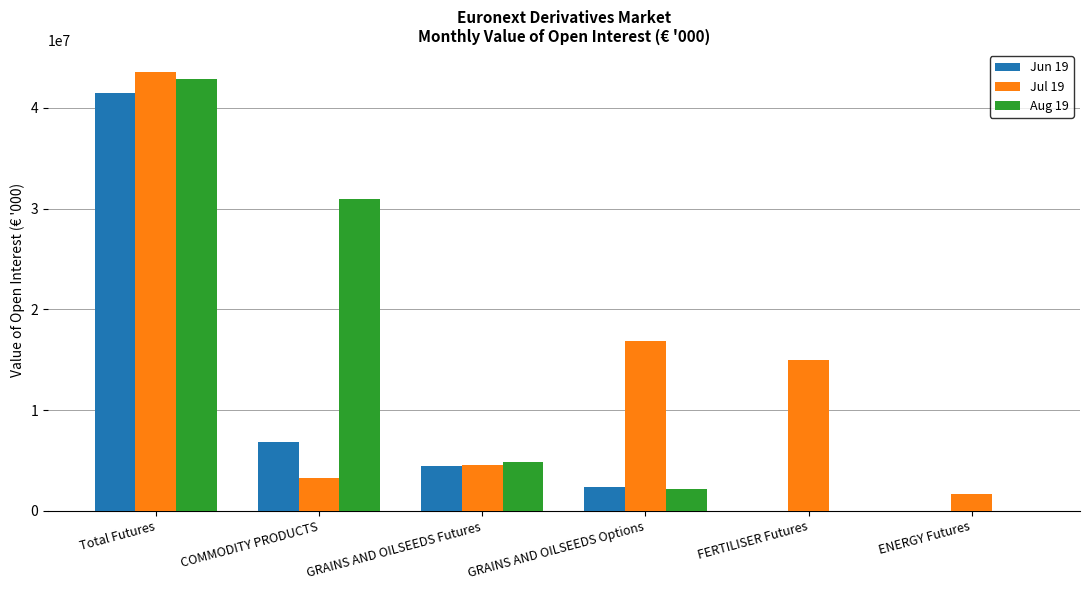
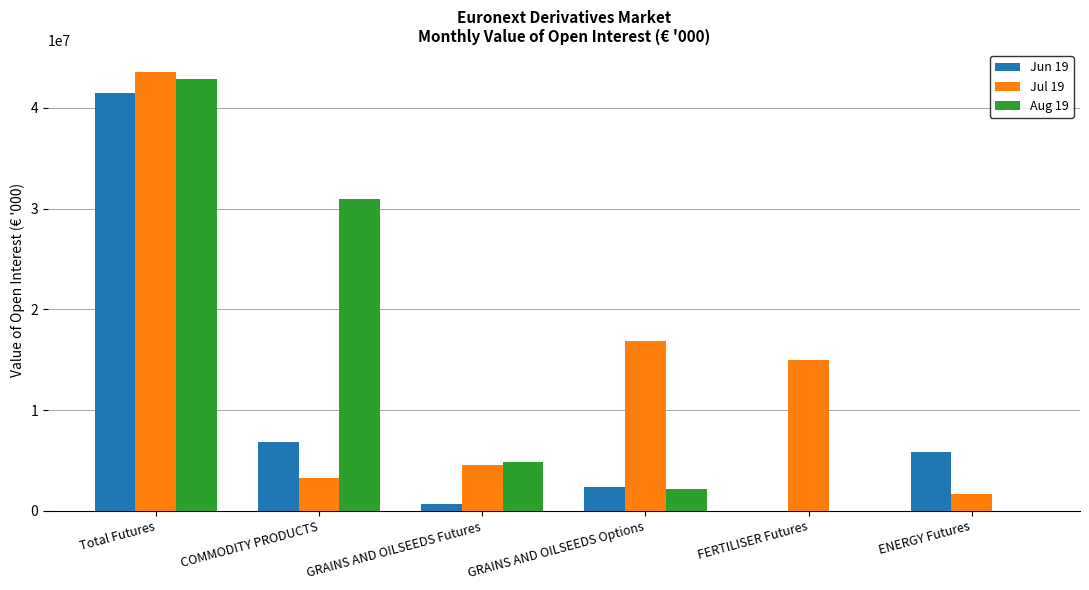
  {
    "Jun 19": {
      "Total Futures": 41500000,
      "COMMODITY PRODUCTS": 6800000,
-     "GRAINS AND OILSEEDS Futures": 4400000,
+     "GRAINS AND OILSEEDS Futures": 700000,
      "GRAINS AND OILSEEDS Options": 2400000,
      "FERTILISER Futures": 0,
-     "ENERGY Futures": 0
+     "ENERGY Futures": 5800000
    },
    "Jul 19": {
      "Total Futures": 43600000,
      "COMMODITY PRODUCTS": 3200000,
      "GRAINS AND OILSEEDS Futures": 4500000,
      "GRAINS AND OILSEEDS Options": 16800000,
      "FERTILISER Futures": 15000000,
      "ENERGY Futures": 1700000
    },
    "Aug 19": {
      "Total Futures": 42900000,
      "COMMODITY PRODUCTS": 31000000,
      "GRAINS AND OILSEEDS Futures": 4800000,
      "GRAINS AND OILSEEDS Options": 2200000,
      "FERTILISER Futures": 0,
      "ENERGY Futures": 0
    }
  }
